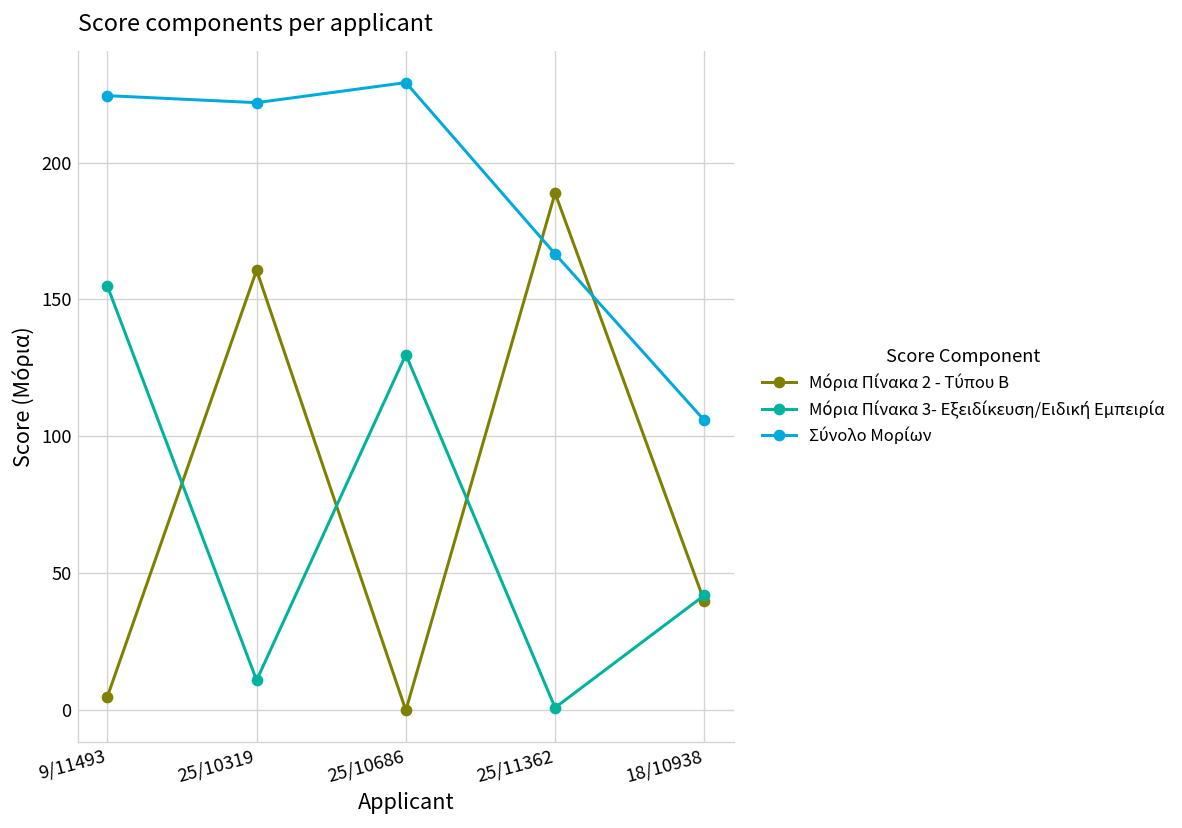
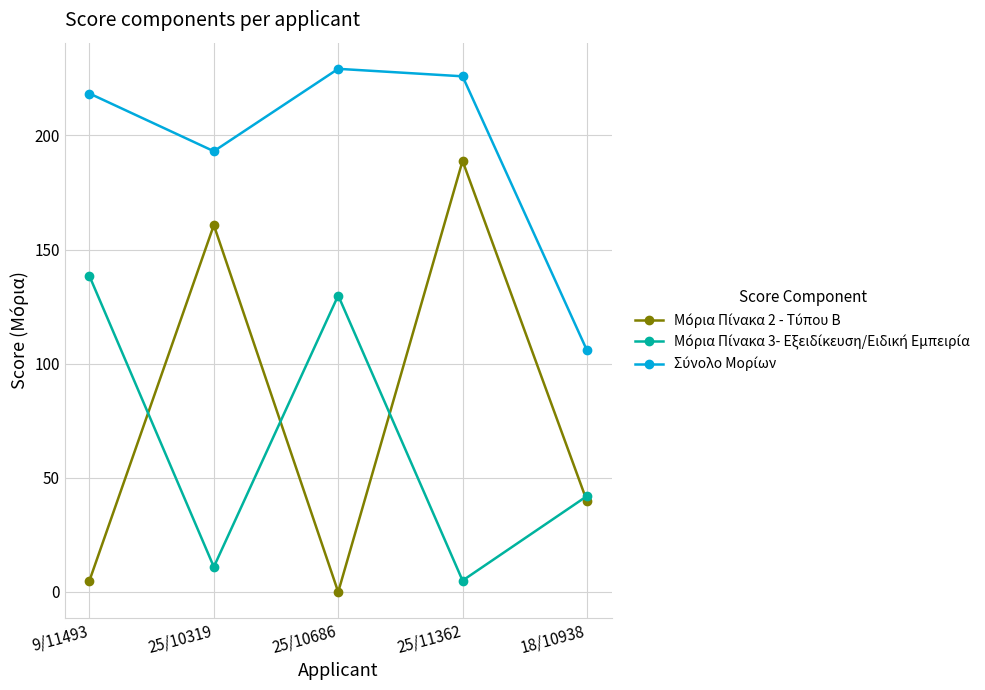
  {
    "Μόρια Πίνακα 2 - Τύπου Β": {
      "9/11493": 5,
      "25/10319": 161,
      "25/10686": 0,
      "25/11362": 189,
      "18/10938": 40
    },
    "Μόρια Πίνακα 3- Εξειδίκευση/Ειδική Εμπειρία": {
-     "9/11493": 155,
+     "9/11493": 138,
      "25/10319": 11,
      "25/10686": 130,
-     "25/11362": 1,
+     "25/11362": 5,
      "18/10938": 42
    },
    "Σύνολο Μορίων": {
-     "9/11493": 224,
-     "25/10319": 222,
+     "9/11493": 218,
+     "25/10319": 193,
      "25/10686": 229,
-     "25/11362": 167,
+     "25/11362": 226,
      "18/10938": 106
    }
  }
